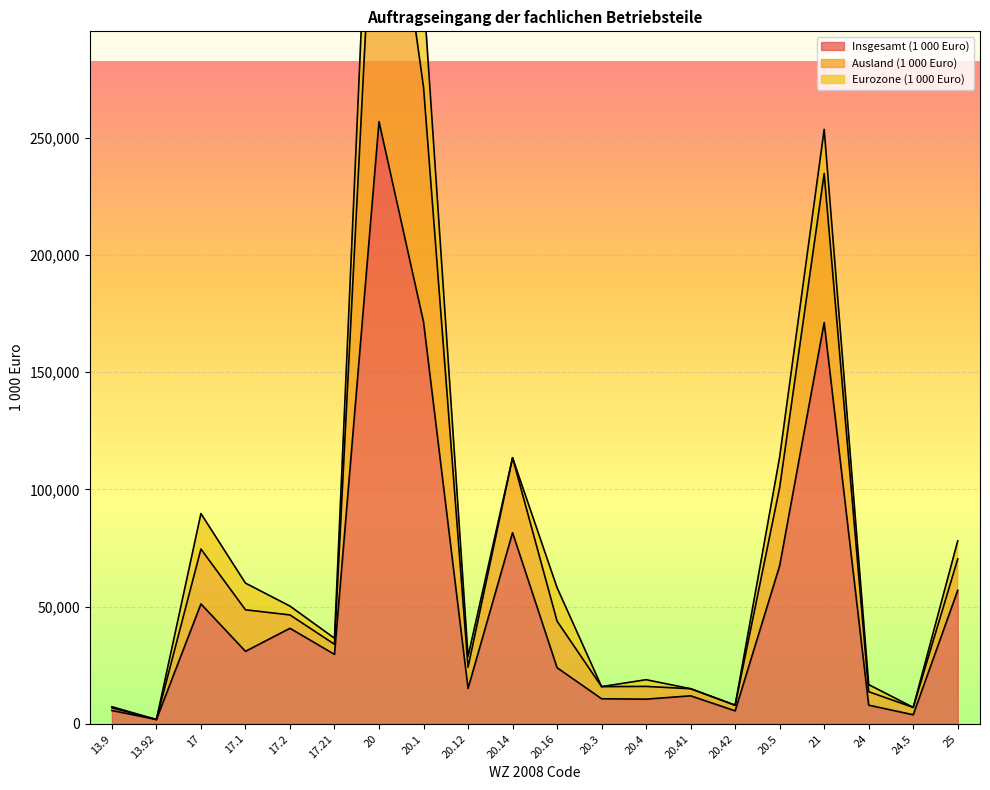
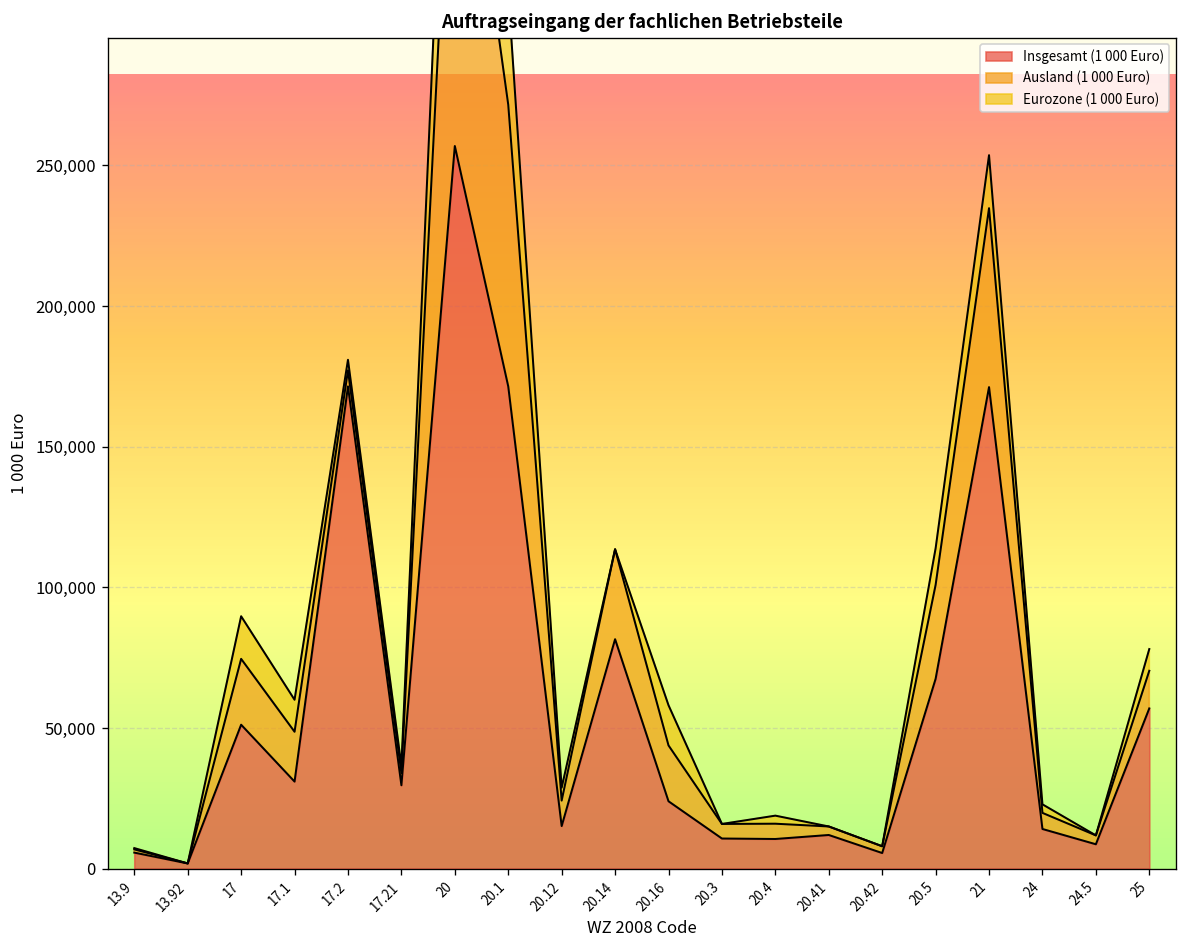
  {
    "Insgesamt (1 000 Euro)": {
      "13.9": "6,000",
      "17": "51,000",
      "17.1": "31,000",
-     "17.2": "41,000",
+     "17.2": "171,000",
      "17.21": "30,000",
      "20": "257,000",
      "20.1": "171,000",
      "20.12": "15,000",
      "20.14": "82,000",
      "20.16": "24,000",
      "20.3": "11,000",
      "20.4": "11,000",
      "20.41": "12,000",
      "20.42": "6,000",
      "20.5": "67,000",
      "21": "171,000",
-     "24": "8,000",
-     "24.5": "4,000",
+     "24": "14,000",
+     "24.5": "9,000",
      "25": "57,000"
    }
  }
